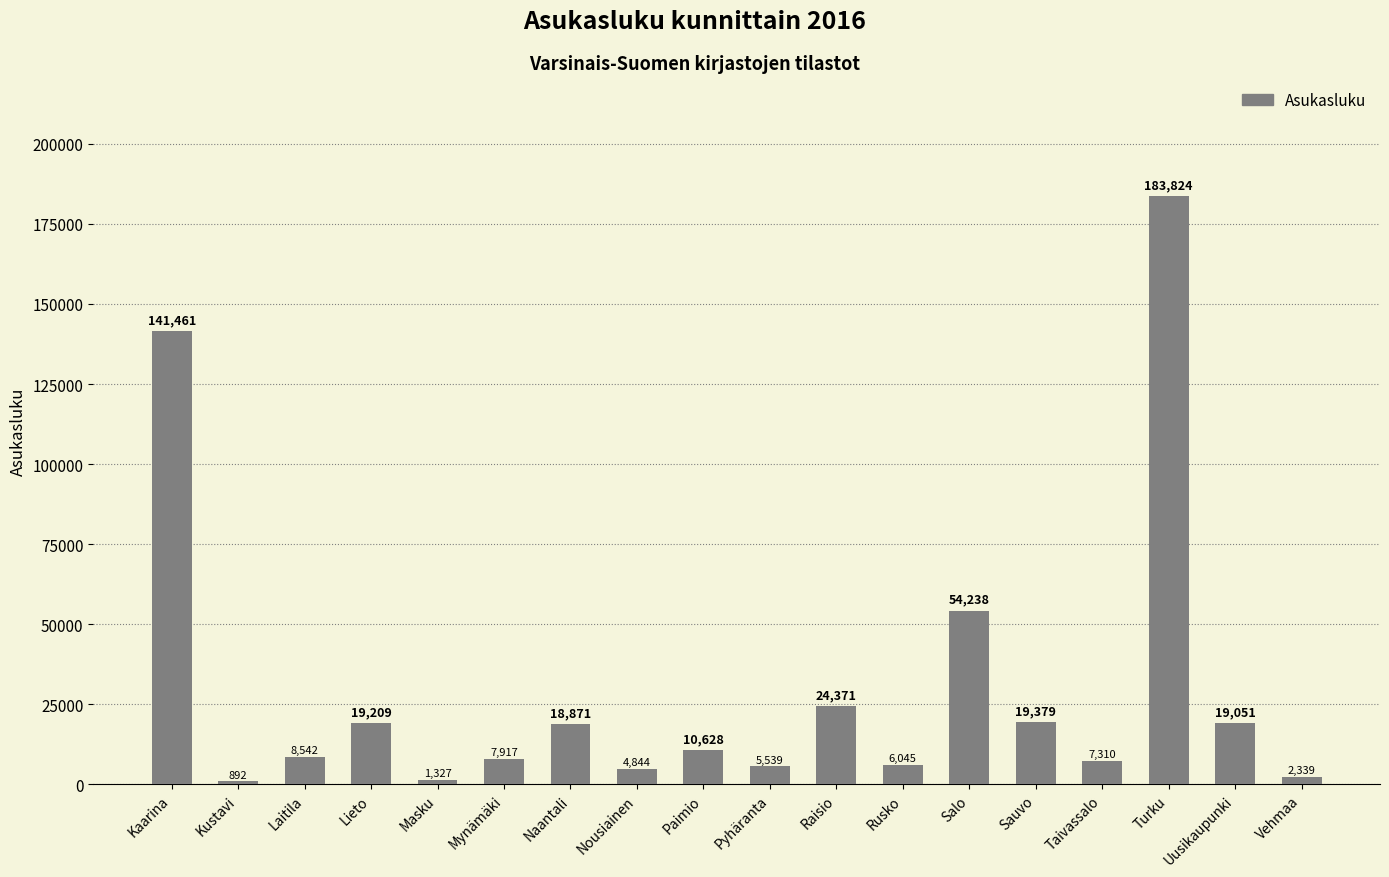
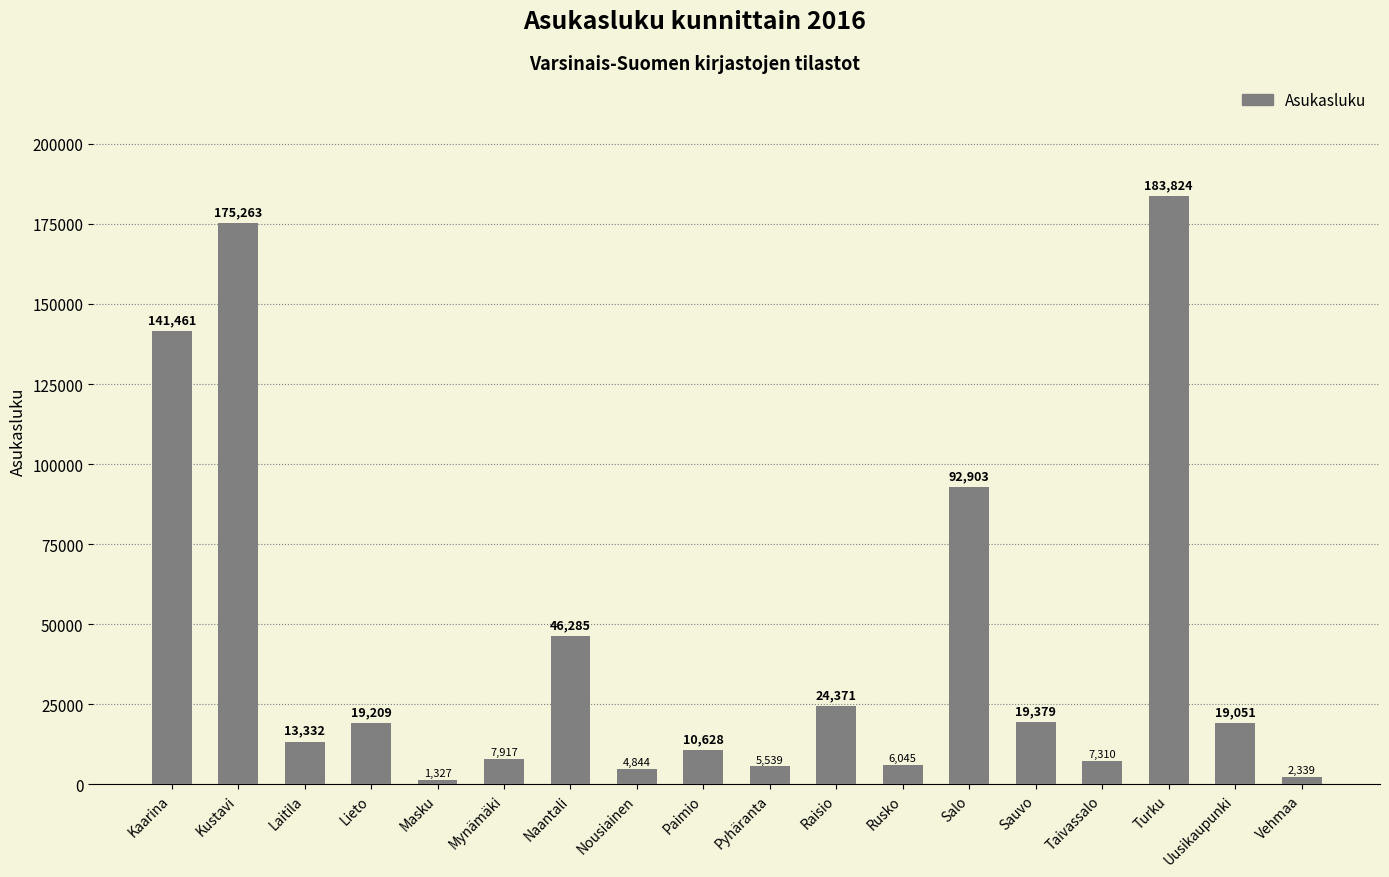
  {
    "Kaarina": "141,461",
-   "Kustavi": "892",
-   "Laitila": "8,542",
+   "Kustavi": "175,263",
+   "Laitila": "13,332",
    "Lieto": "19,209",
    "Masku": "1,327",
    "Mynämäki": "7,917",
-   "Naantali": "18,871",
+   "Naantali": "46,285",
    "Nousiainen": "4,844",
    "Paimio": "10,628",
    "Pyhäranta": "5,539",
    "Raisio": "24,371",
    "Rusko": "6,045",
-   "Salo": "54,238",
+   "Salo": "92,903",
    "Sauvo": "19,379",
    "Taivassalo": "7,310",
    "Turku": "183,824",
    "Uusikaupunki": "19,051",
    "Vehmaa": "2,339"
  }
